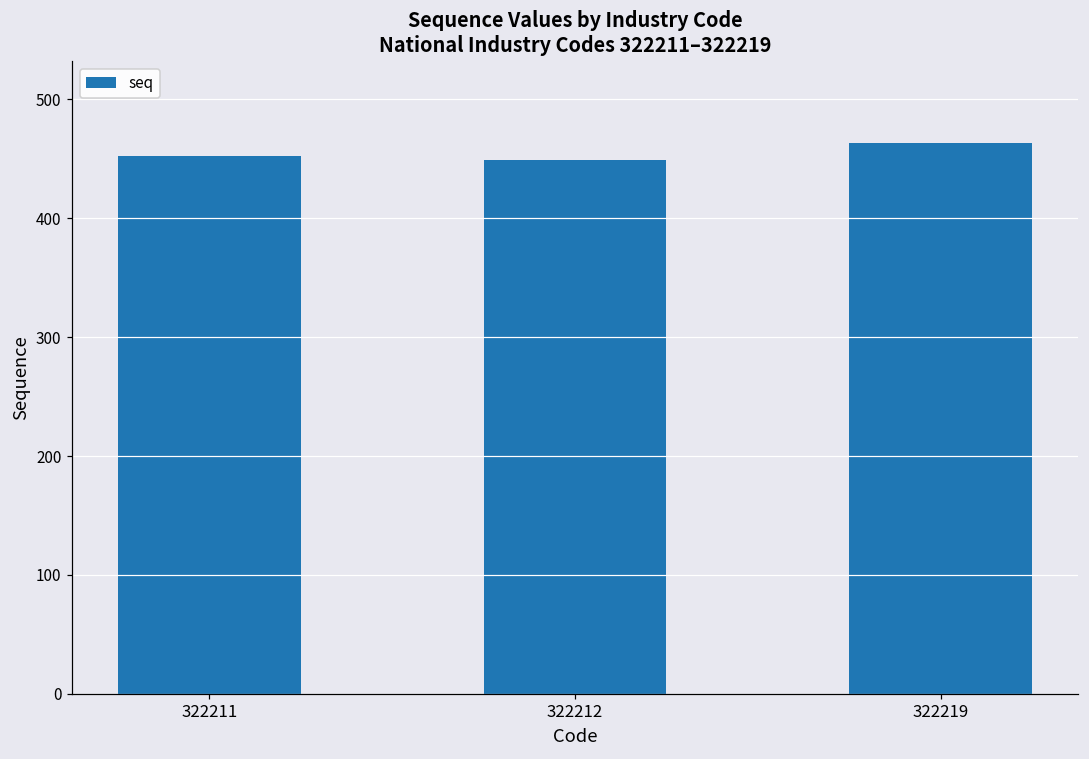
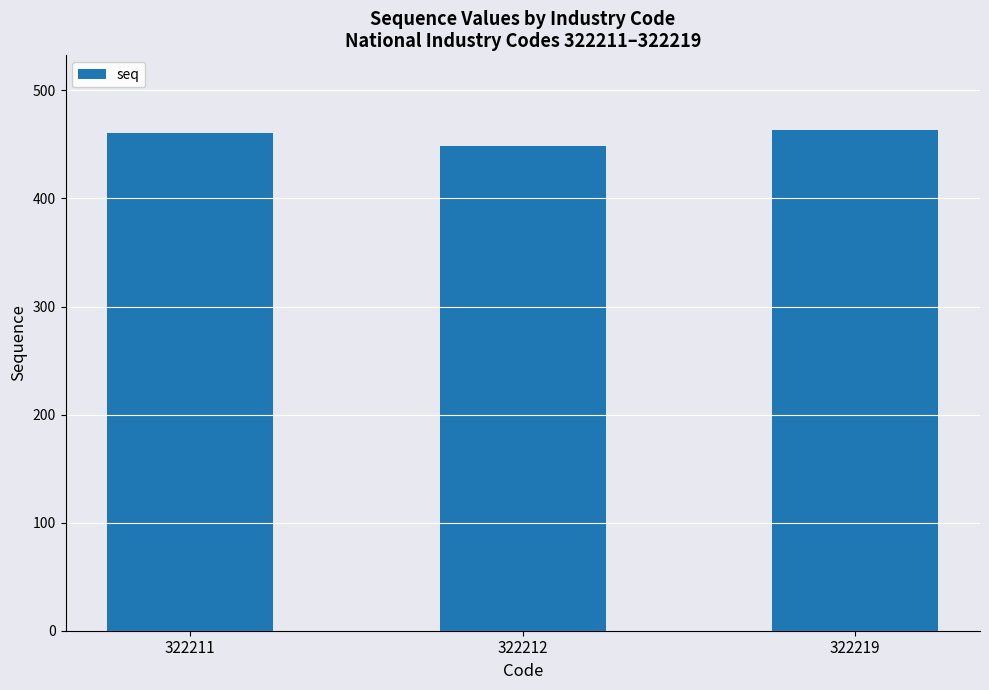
  {
-   "322211": 452,
+   "322211": 461,
    "322212": 449,
    "322219": 463
  }
